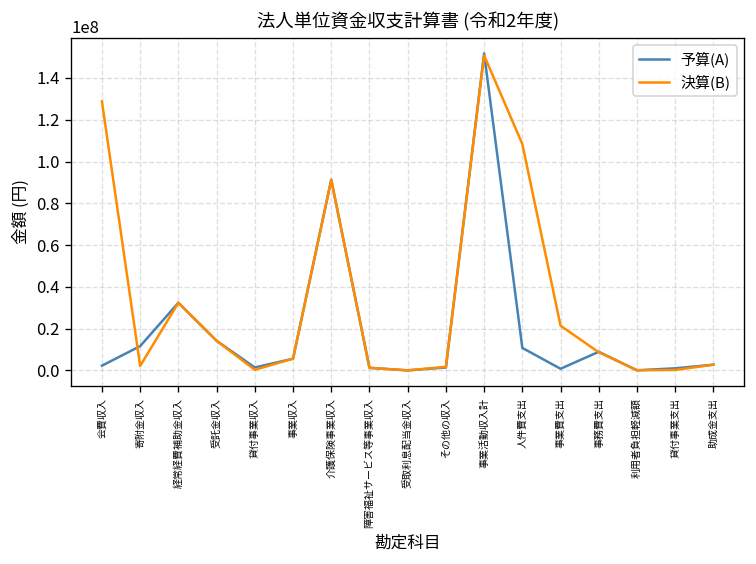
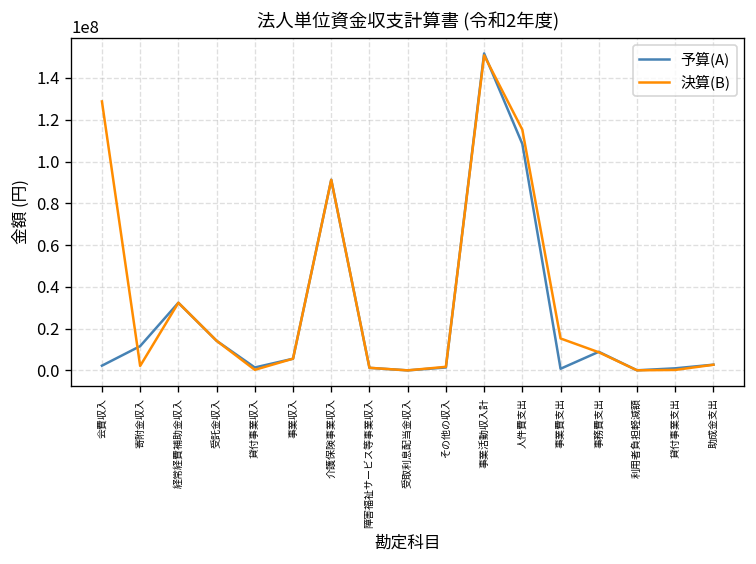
  {
    "予算(A)": {
      "会費収入": 2000000,
      "寄附金収入": 12000000,
-     "人件費支出": 11000000,
+     "人件費支出": 108000000,
      "事業費支出": 1000000
    },
    "決算(B)": {
      "会費収入": 129000000,
      "寄附金収入": 2000000,
-     "人件費支出": 108000000,
-     "事業費支出": 21000000
+     "人件費支出": 115000000,
+     "事業費支出": 15000000
    }
  }
